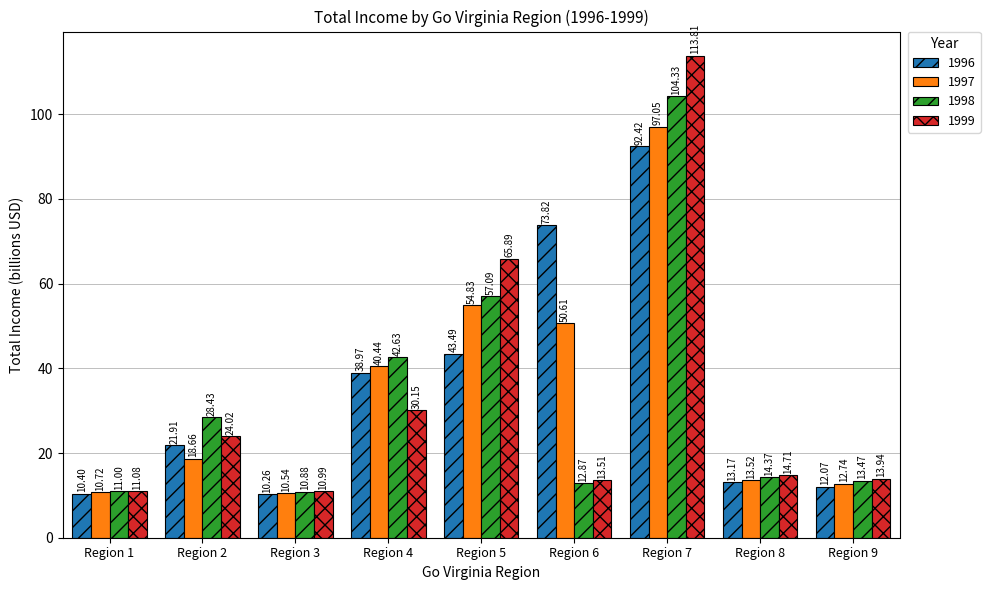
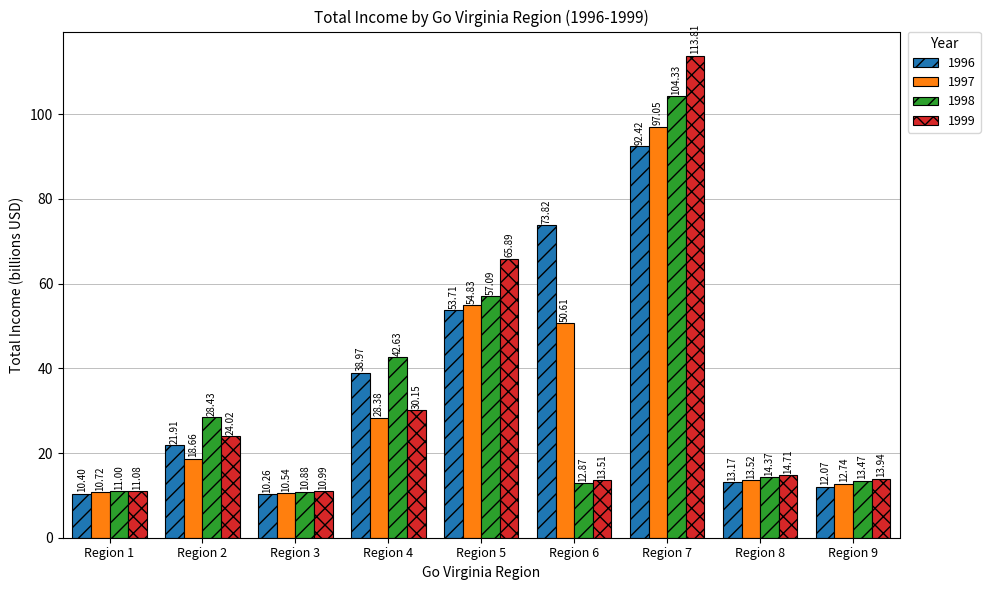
  {
    "1996": {
      "Region 1": 10.40,
      "Region 2": 21.91,
      "Region 3": 10.26,
      "Region 4": 38.97,
-     "Region 5": 43.49,
+     "Region 5": 53.71,
      "Region 6": 73.82,
      "Region 7": 92.42,
      "Region 8": 13.17,
      "Region 9": 12.07
    },
    "1997": {
      "Region 1": 10.72,
      "Region 2": 18.66,
      "Region 3": 10.54,
-     "Region 4": 40.44,
+     "Region 4": 28.38,
      "Region 5": 54.83,
      "Region 6": 50.61,
      "Region 7": 97.05,
      "Region 8": 13.52,
      "Region 9": 12.74
    },
    "1998": {
      "Region 1": 11.00,
      "Region 2": 28.43,
      "Region 3": 10.88,
      "Region 4": 42.63,
      "Region 5": 57.09,
      "Region 6": 12.87,
      "Region 7": 104.33,
      "Region 8": 14.37,
      "Region 9": 13.47
    },
    "1999": {
      "Region 1": 11.08,
      "Region 2": 24.02,
      "Region 3": 10.99,
      "Region 4": 30.15,
      "Region 5": 65.89,
      "Region 6": 13.51,
      "Region 7": 113.81,
      "Region 8": 14.71,
      "Region 9": 13.94
    }
  }
